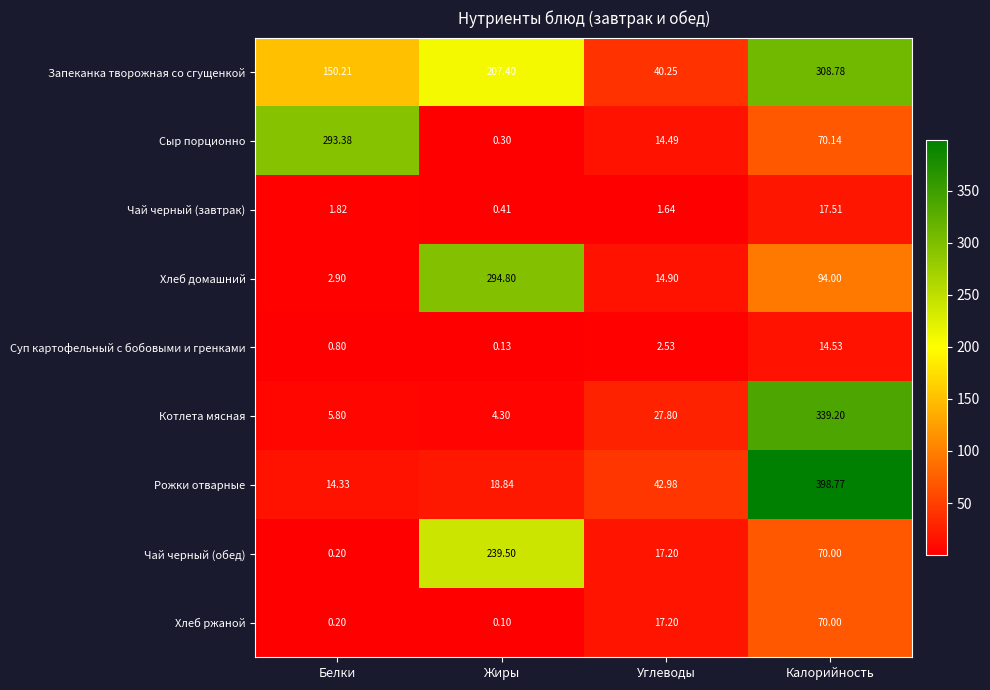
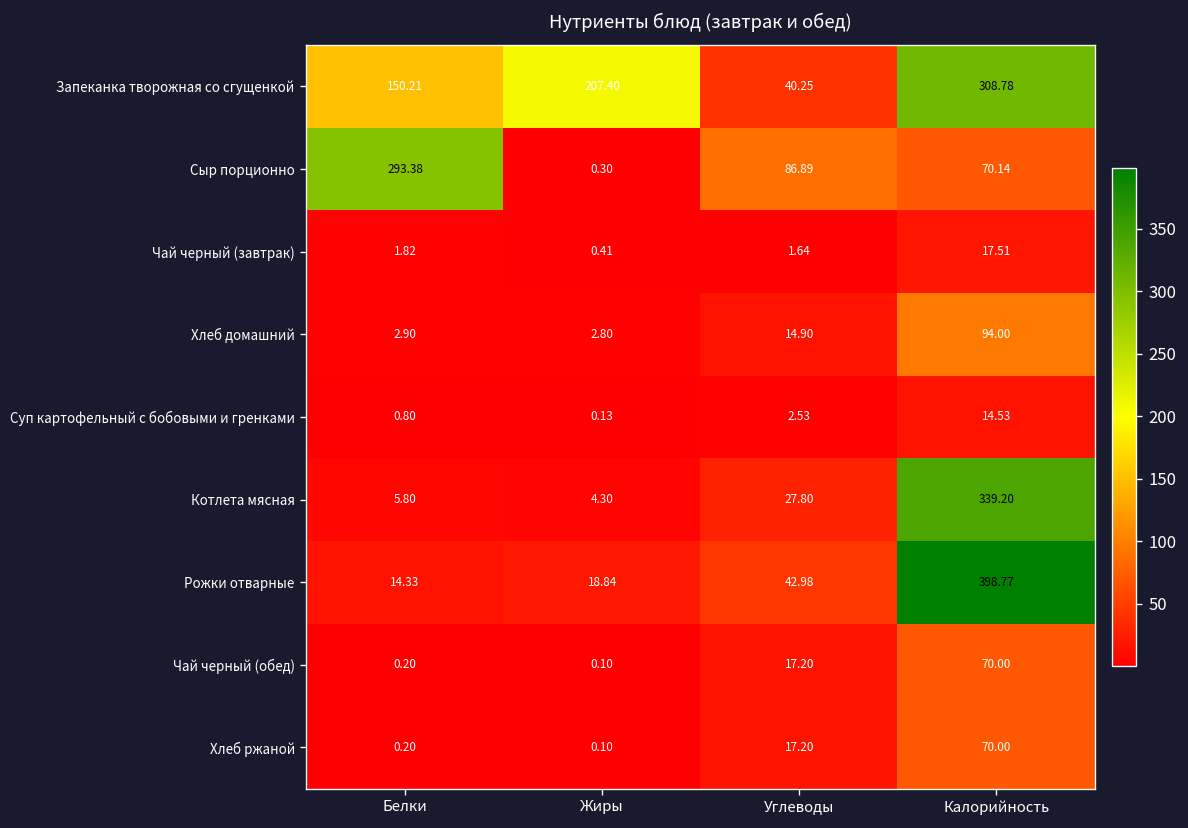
  {
    "Запеканка творожная со сгущенкой": {
      "Белки": 150.21,
      "Жиры": 207.40,
      "Углеводы": 40.25,
      "Калорийность": 308.78
    },
    "Сыр порционно": {
      "Белки": 293.38,
      "Жиры": 0.30,
-     "Углеводы": 14.49,
+     "Углеводы": 86.89,
      "Калорийность": 70.14
    },
    "Чай черный (завтрак)": {
      "Белки": 1.82,
      "Жиры": 0.41,
      "Углеводы": 1.64,
      "Калорийность": 17.51
    },
    "Хлеб домашний": {
      "Белки": 2.90,
-     "Жиры": 294.80,
+     "Жиры": 2.80,
      "Углеводы": 14.90,
      "Калорийность": 94.00
    },
    "Суп картофельный с бобовыми и гренками": {
      "Белки": 0.80,
      "Жиры": 0.13,
      "Углеводы": 2.53,
      "Калорийность": 14.53
    },
    "Котлета мясная": {
      "Белки": 5.80,
      "Жиры": 4.30,
      "Углеводы": 27.80,
      "Калорийность": 339.20
    },
    "Рожки отварные": {
      "Белки": 14.33,
      "Жиры": 18.84,
      "Углеводы": 42.98,
      "Калорийность": 398.77
    },
    "Чай черный (обед)": {
      "Белки": 0.20,
-     "Жиры": 239.50,
+     "Жиры": 0.10,
      "Углеводы": 17.20,
      "Калорийность": 70.00
    },
    "Хлеб ржаной": {
      "Белки": 0.20,
      "Жиры": 0.10,
      "Углеводы": 17.20,
      "Калорийность": 70.00
    }
  }
